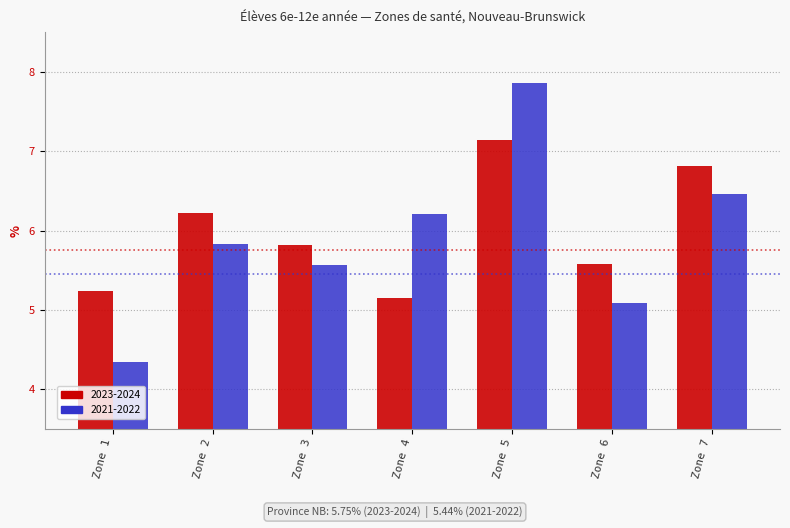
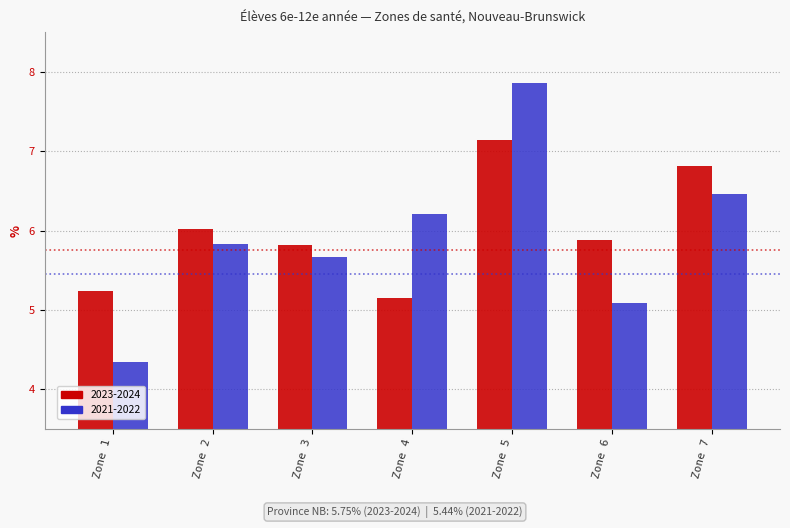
  {
    "2023-2024": {
      "Zone 1": 5.2,
-     "Zone 2": 6.2,
+     "Zone 2": 6.0,
      "Zone 3": 5.8,
      "Zone 4": 5.2,
      "Zone 5": 7.1,
-     "Zone 6": 5.6,
+     "Zone 6": 5.9,
      "Zone 7": 6.8
    },
    "2021-2022": {
      "Zone 1": 4.3,
      "Zone 2": 5.8,
-     "Zone 3": 5.6,
+     "Zone 3": 5.7,
      "Zone 4": 6.2,
      "Zone 5": 7.9,
      "Zone 6": 5.1,
      "Zone 7": 6.5
    }
  }
